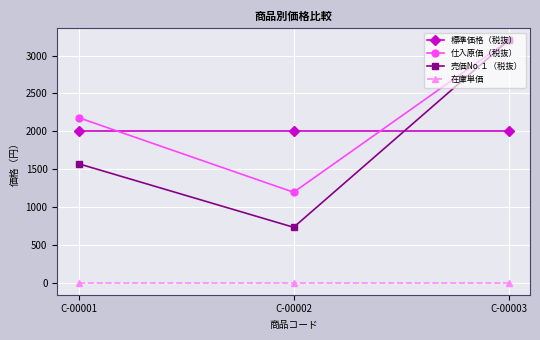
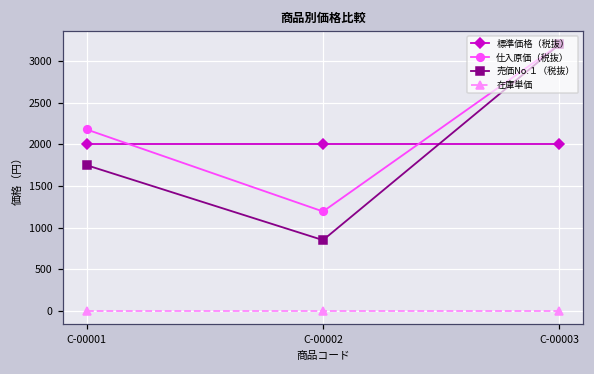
  {
    "標準価格（税抜）": {
      "C-00001": 2000,
      "C-00002": 2000,
      "C-00003": 2000
    },
    "仕入原価（税抜）": {
      "C-00001": 2200,
      "C-00002": 1200
    },
    "売価No.１（税抜）": {
-     "C-00001": 1600,
-     "C-00002": 700
+     "C-00001": 1800,
+     "C-00002": 900
    },
    "在庫単価": {
      "C-00001": 0,
      "C-00002": 0,
      "C-00003": 0
    }
  }
